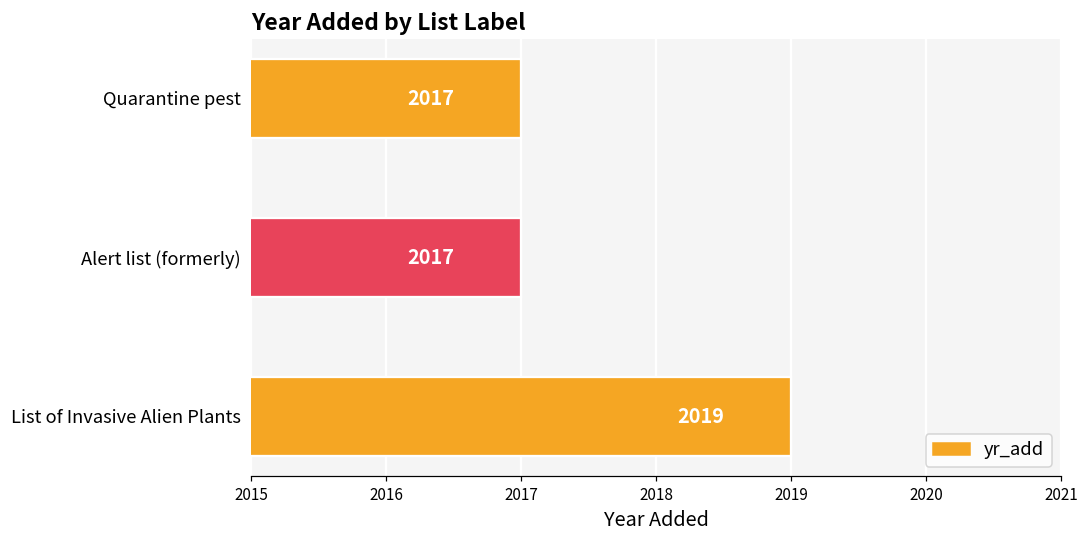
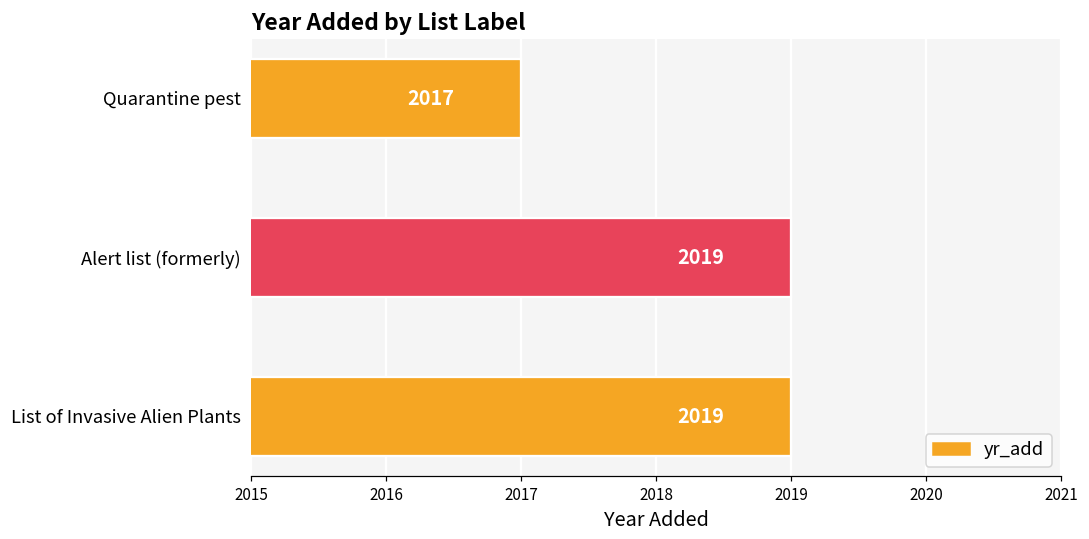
  {
    "Quarantine pest": 2017,
-   "Alert list (formerly)": 2017,
+   "Alert list (formerly)": 2019,
    "List of Invasive Alien Plants": 2019
  }
